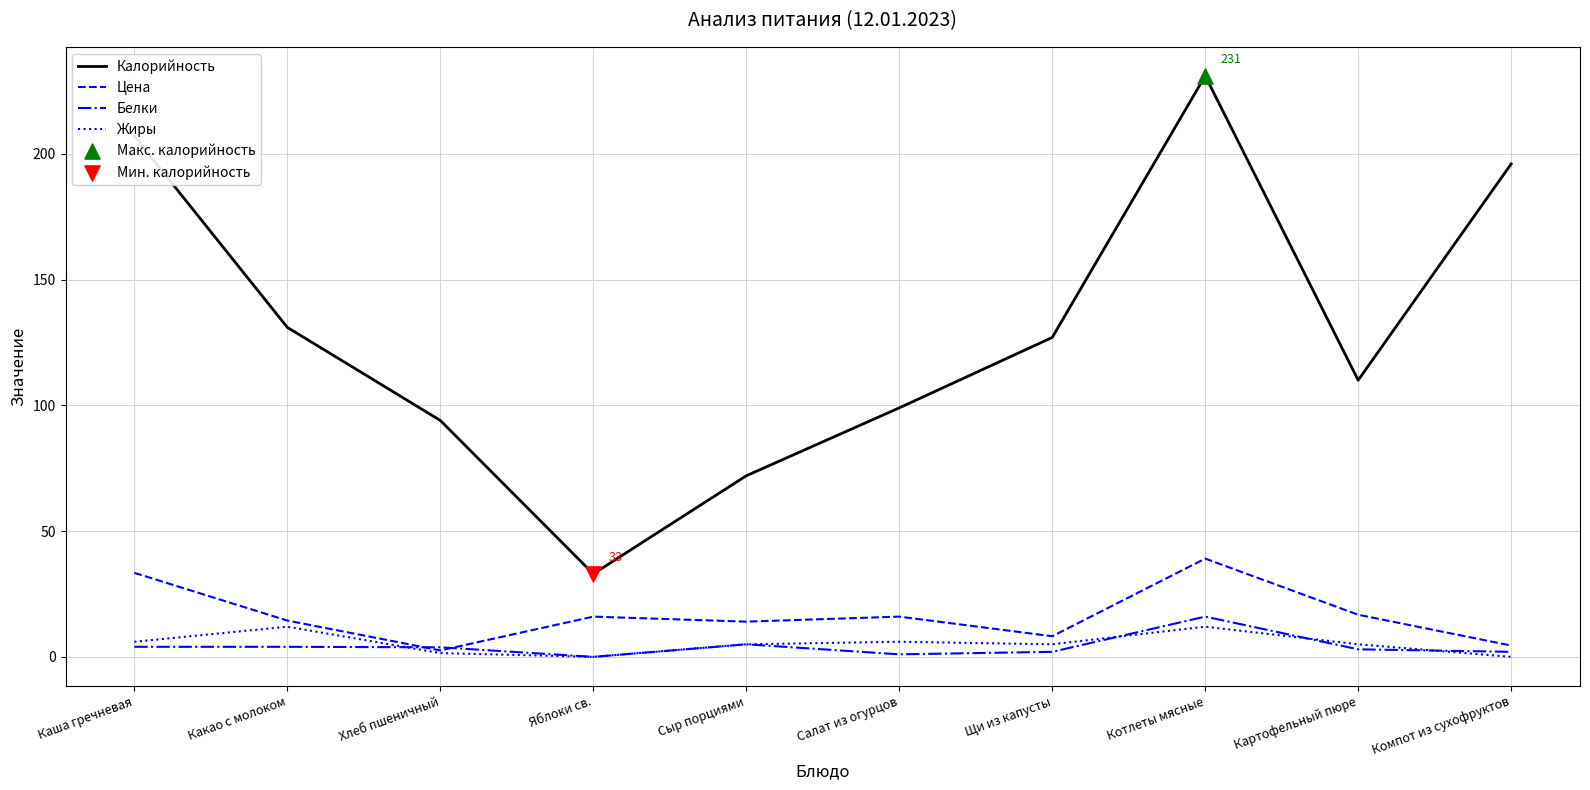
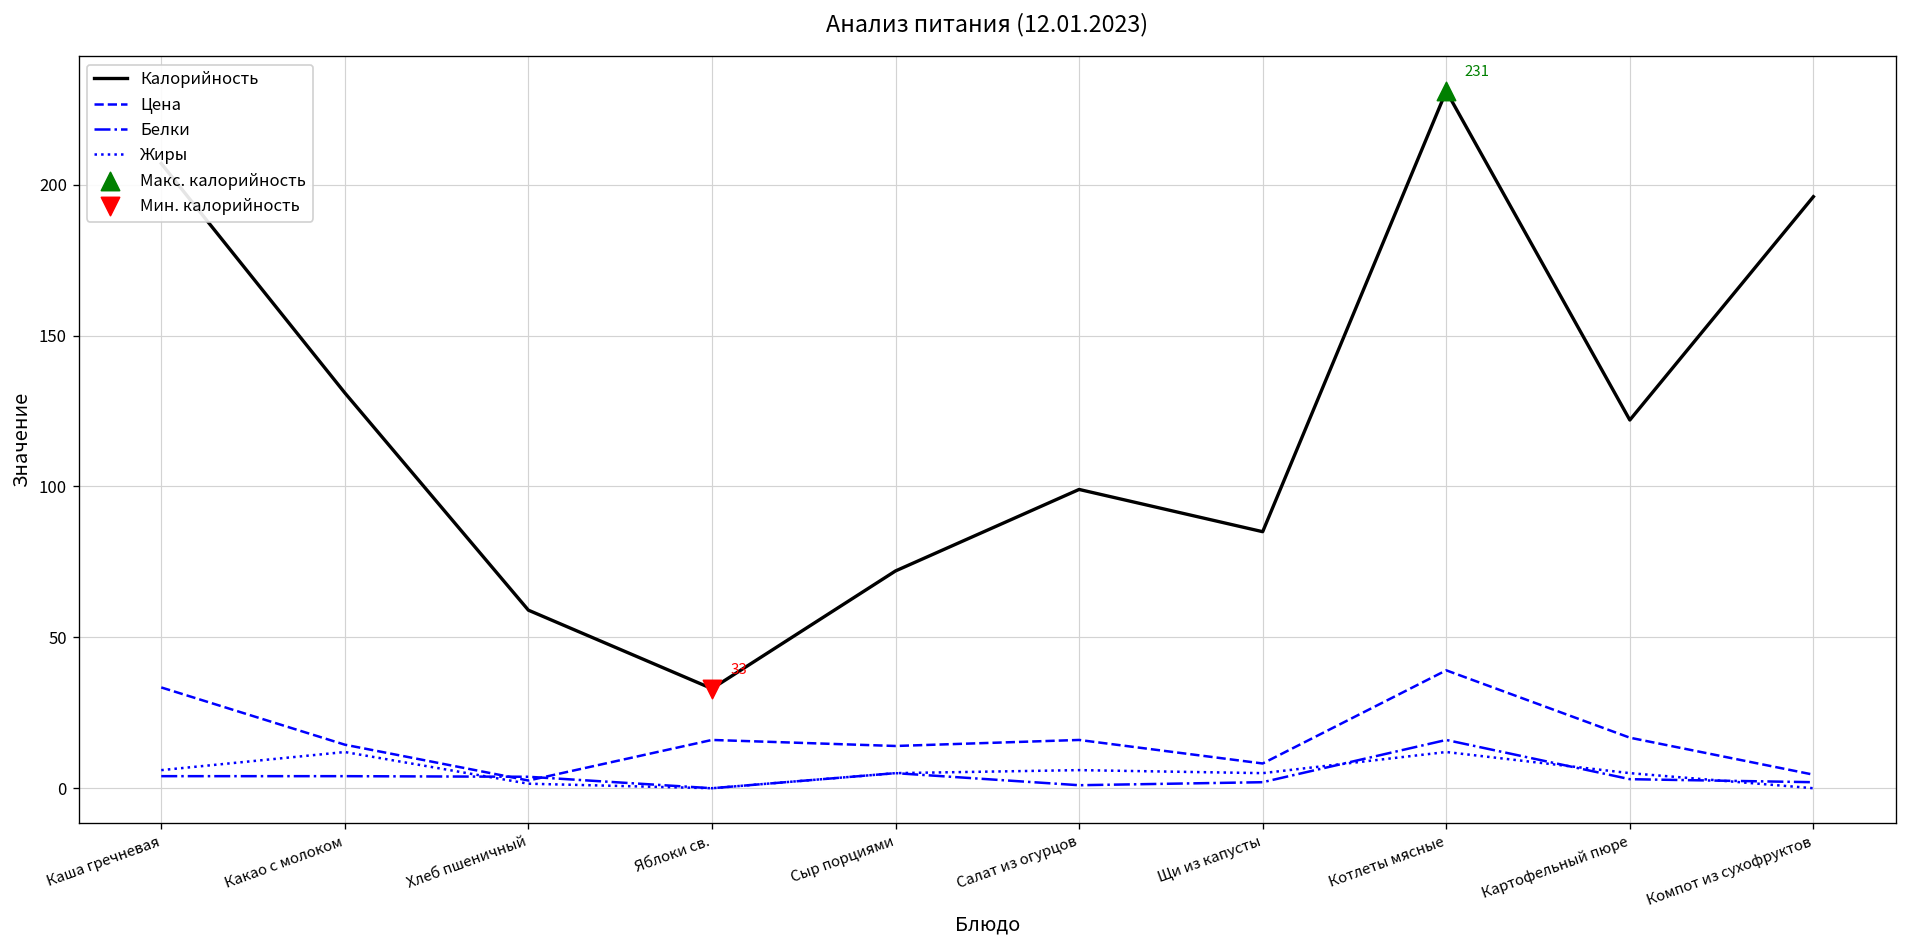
  {
    "Калорийность": {
      "Какао с молоком": 131,
-     "Хлеб пшеничный": 94,
+     "Хлеб пшеничный": 59,
      "Сыр порциями": 72,
      "Салат из огурцов": 99,
-     "Щи из капусты": 127,
-     "Картофельный пюре": 110,
+     "Щи из капусты": 85,
+     "Картофельный пюре": 122,
      "Компот из сухофруктов": 196
    }
  }
